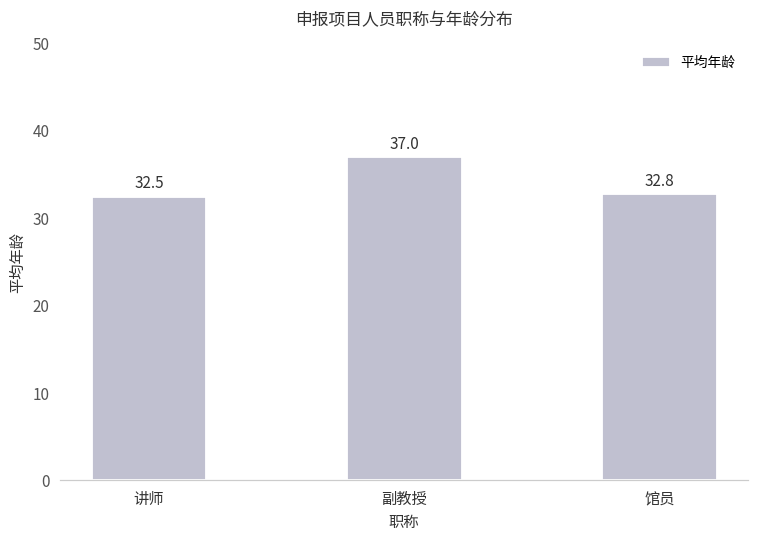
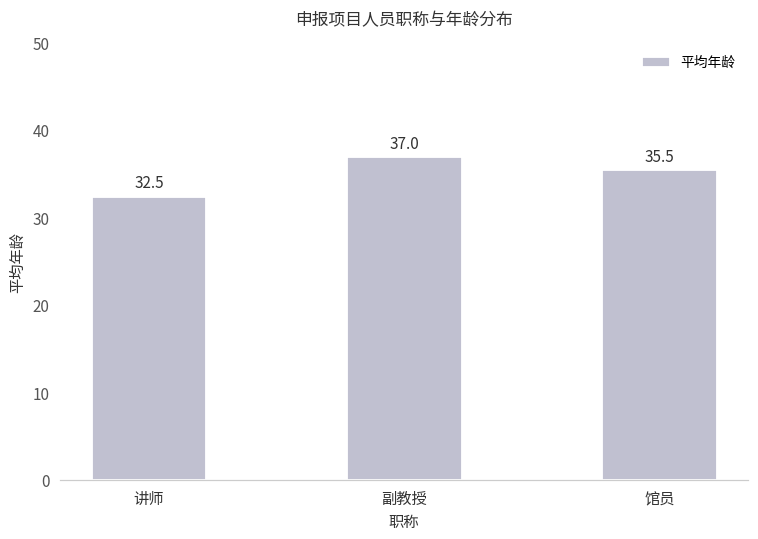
  {
    "讲师": 32.5,
    "副教授": 37.0,
-   "馆员": 32.8
+   "馆员": 35.5
  }
